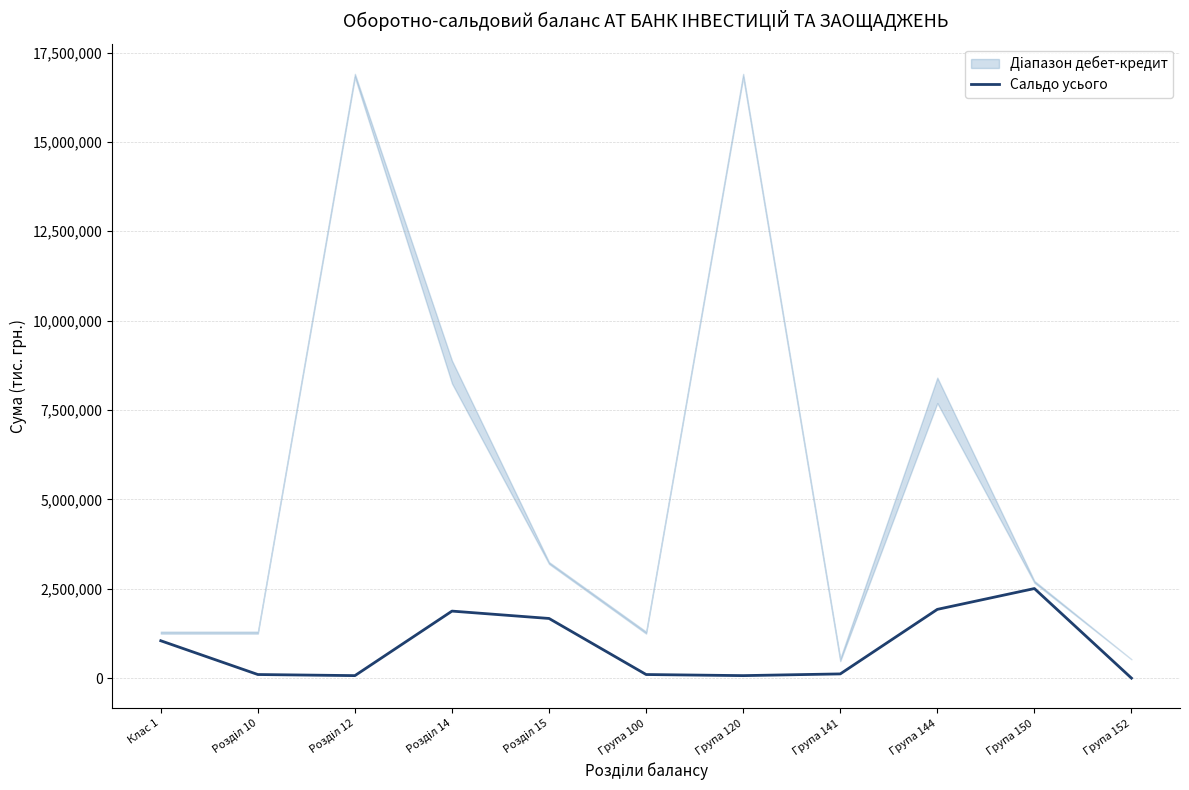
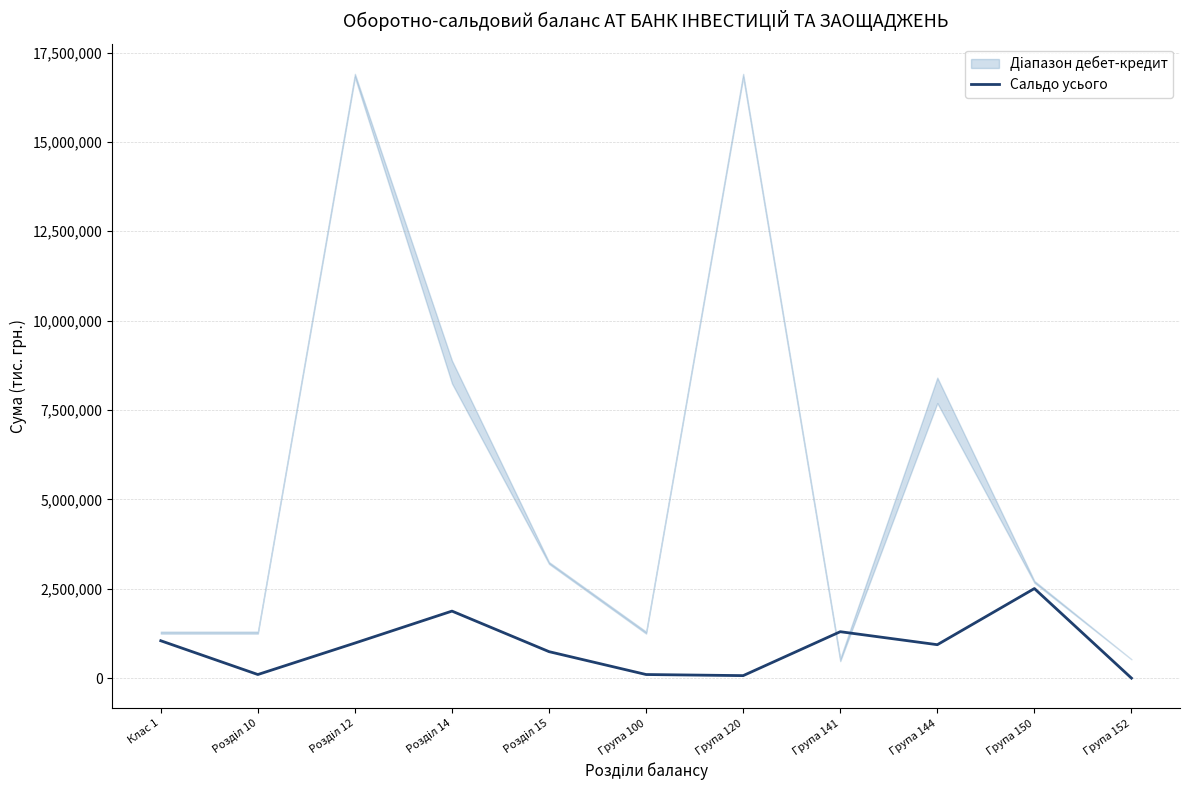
  {
    "Сальдо усього": {
      "Клас 1": "1,000,000",
      "Розділ 10": "100,000",
-     "Розділ 12": "100,000",
+     "Розділ 12": "1,000,000",
      "Розділ 14": "1,900,000",
-     "Розділ 15": "1,700,000",
+     "Розділ 15": "700,000",
      "Група 100": "100,000",
      "Група 120": "100,000",
-     "Група 141": "100,000",
-     "Група 144": "1,900,000",
+     "Група 141": "1,300,000",
+     "Група 144": "900,000",
      "Група 150": "2,500,000",
      "Група 152": "0"
    }
  }
